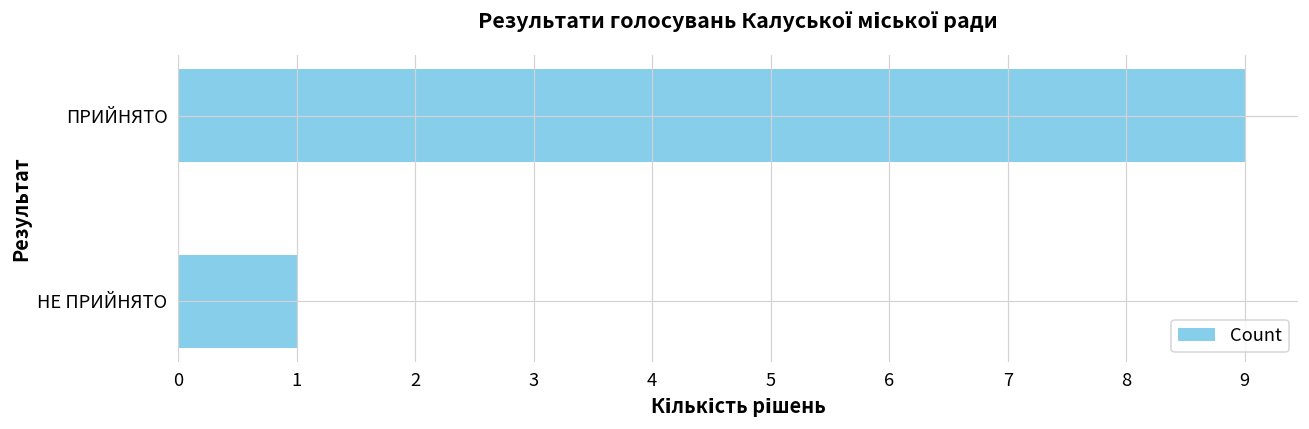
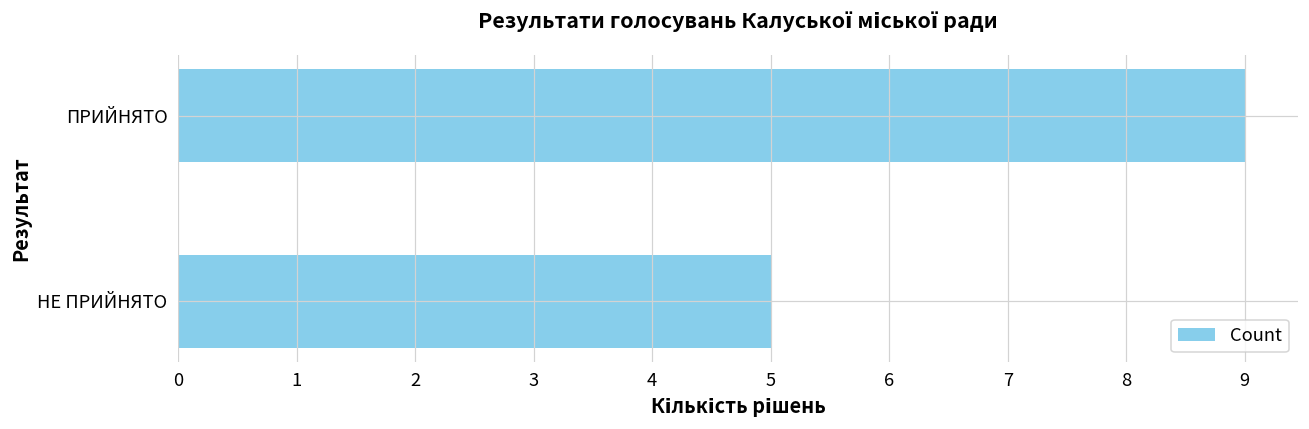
  {
    "ПРИЙНЯТО": 9,
-   "НЕ ПРИЙНЯТО": 1
+   "НЕ ПРИЙНЯТО": 5
  }
